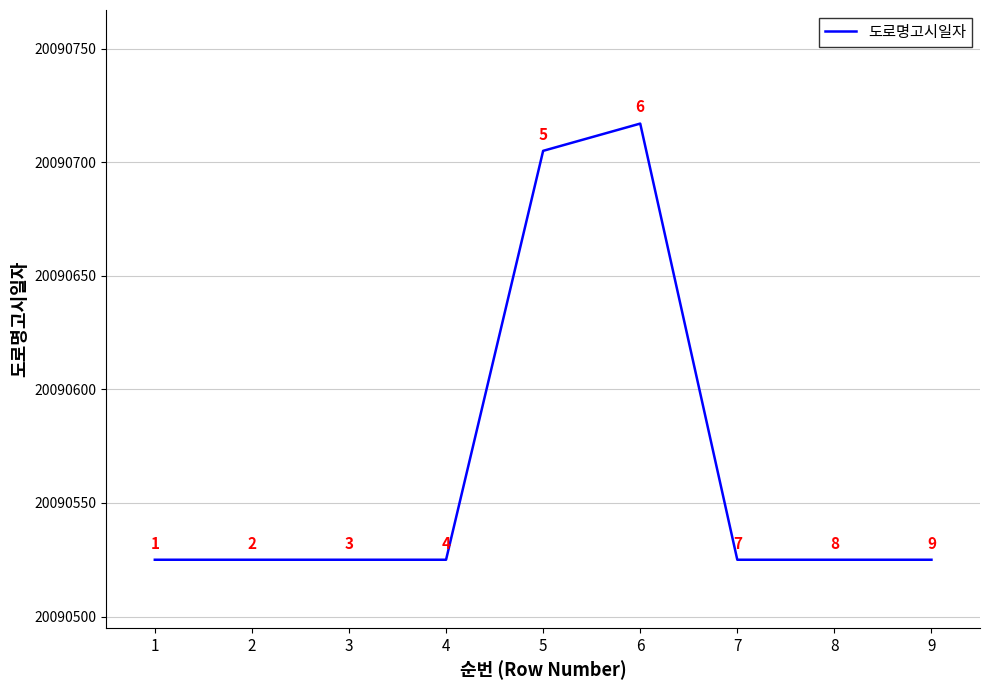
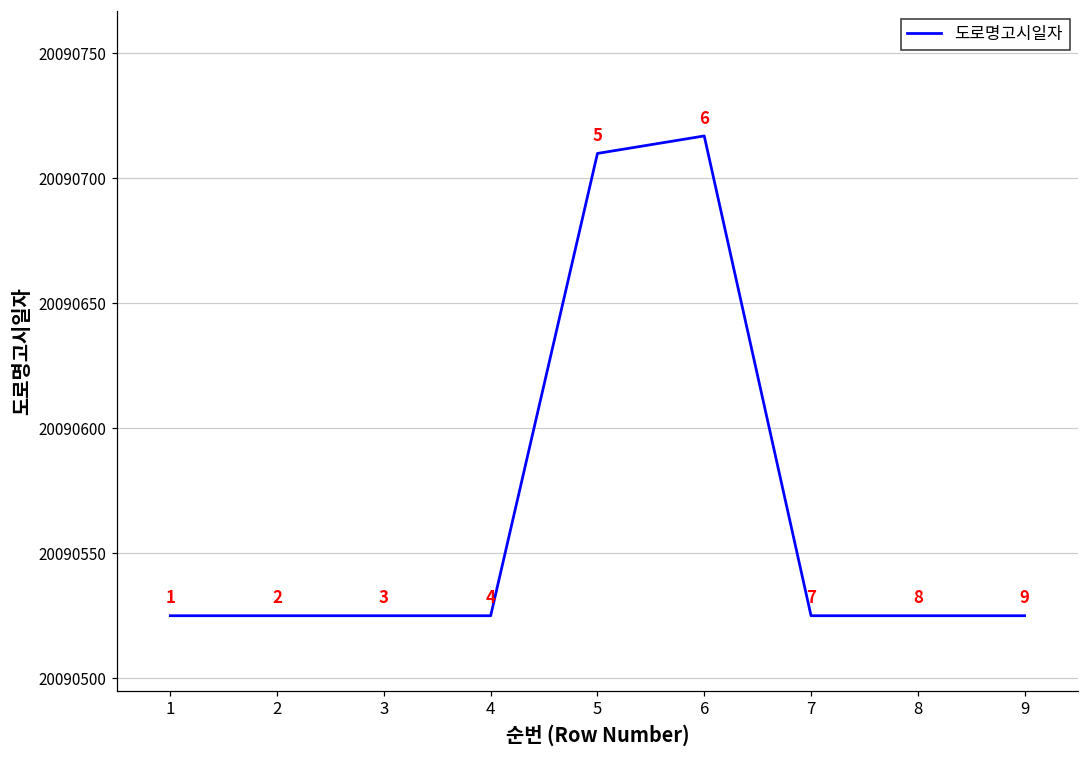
  {
-   "5": 20090705
+   "5": 20090710
  }
